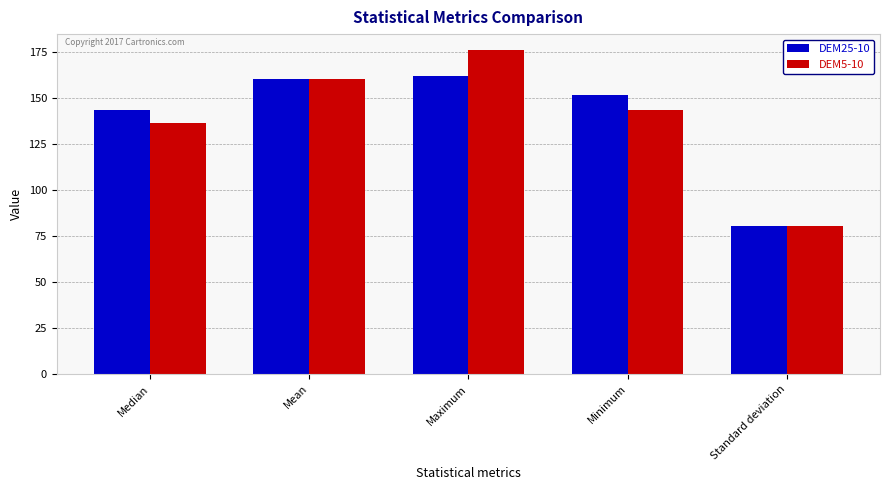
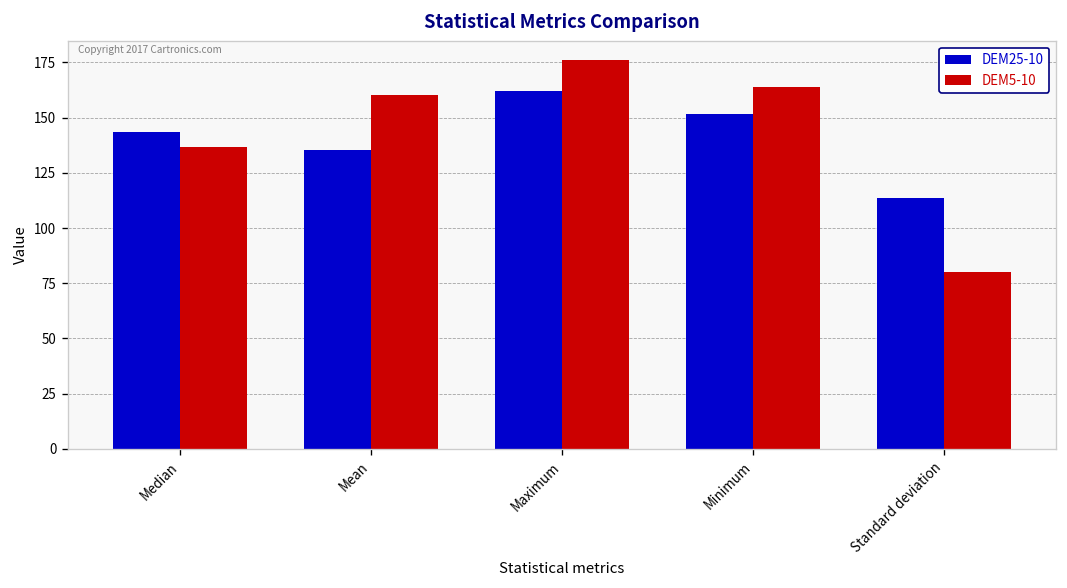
  {
    "DEM25-10": {
      "Median": 143,
-     "Mean": 160,
+     "Mean": 135,
      "Maximum": 162,
      "Minimum": 152,
-     "Standard deviation": 80
+     "Standard deviation": 114
    },
    "DEM5-10": {
      "Median": 137,
      "Mean": 160,
      "Maximum": 176,
-     "Minimum": 143,
+     "Minimum": 164,
      "Standard deviation": 80
    }
  }
